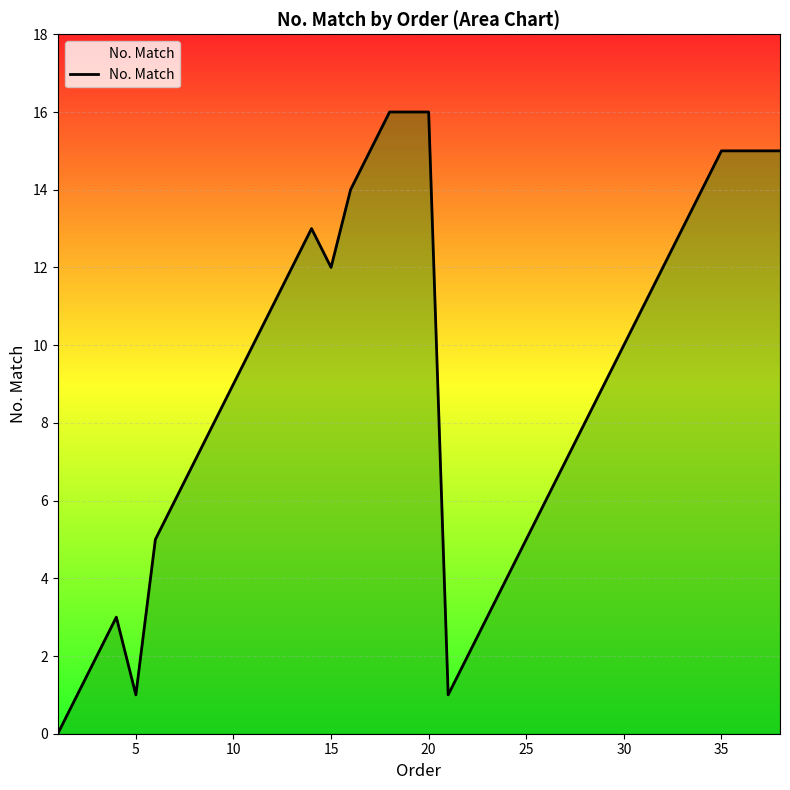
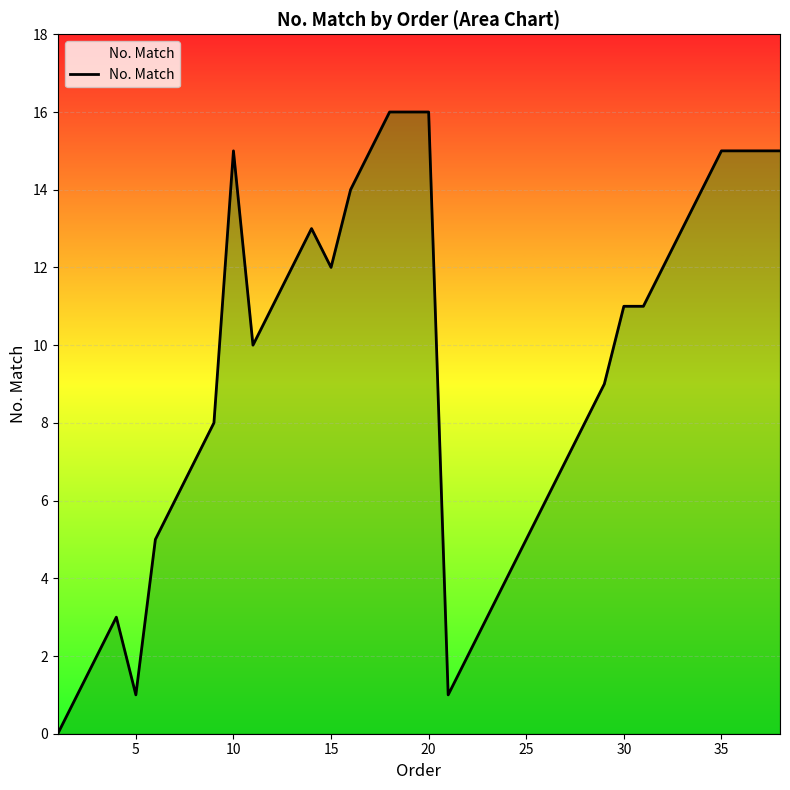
  {
    "5": 1,
-   "10": 9,
+   "10": 15,
    "15": 12,
    "20": 16,
    "25": 5,
-   "30": 10,
+   "30": 11,
    "35": 15
  }
